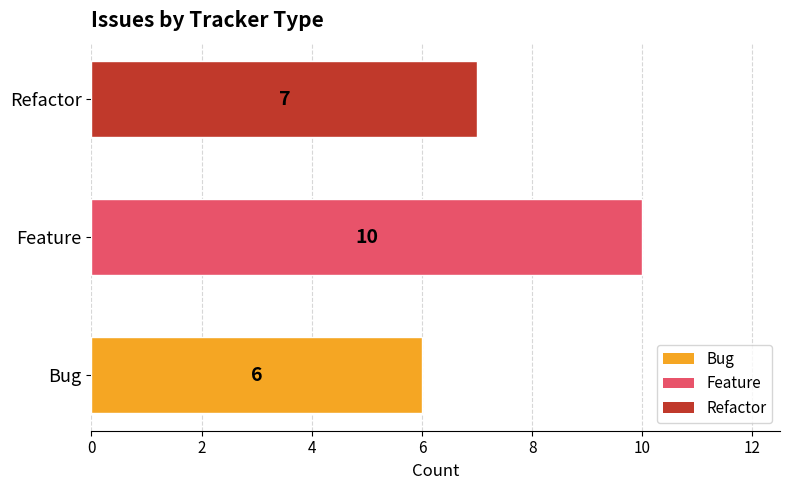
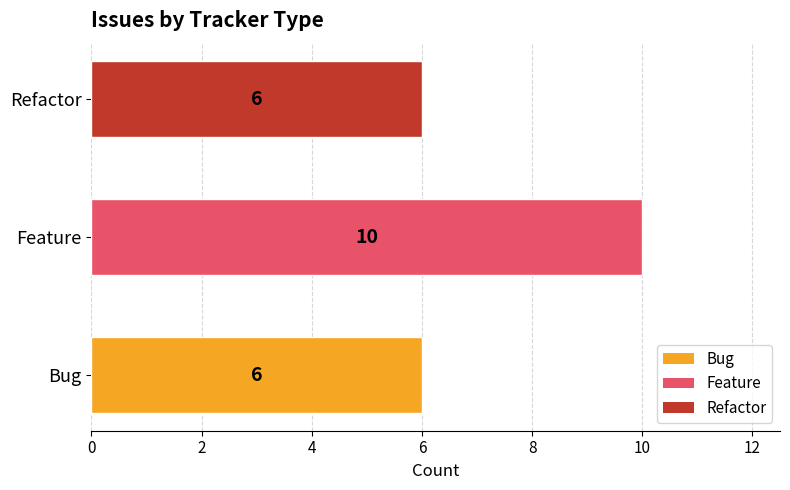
  {
-   "Refactor": 7,
+   "Refactor": 6,
    "Feature": 10,
    "Bug": 6
  }
